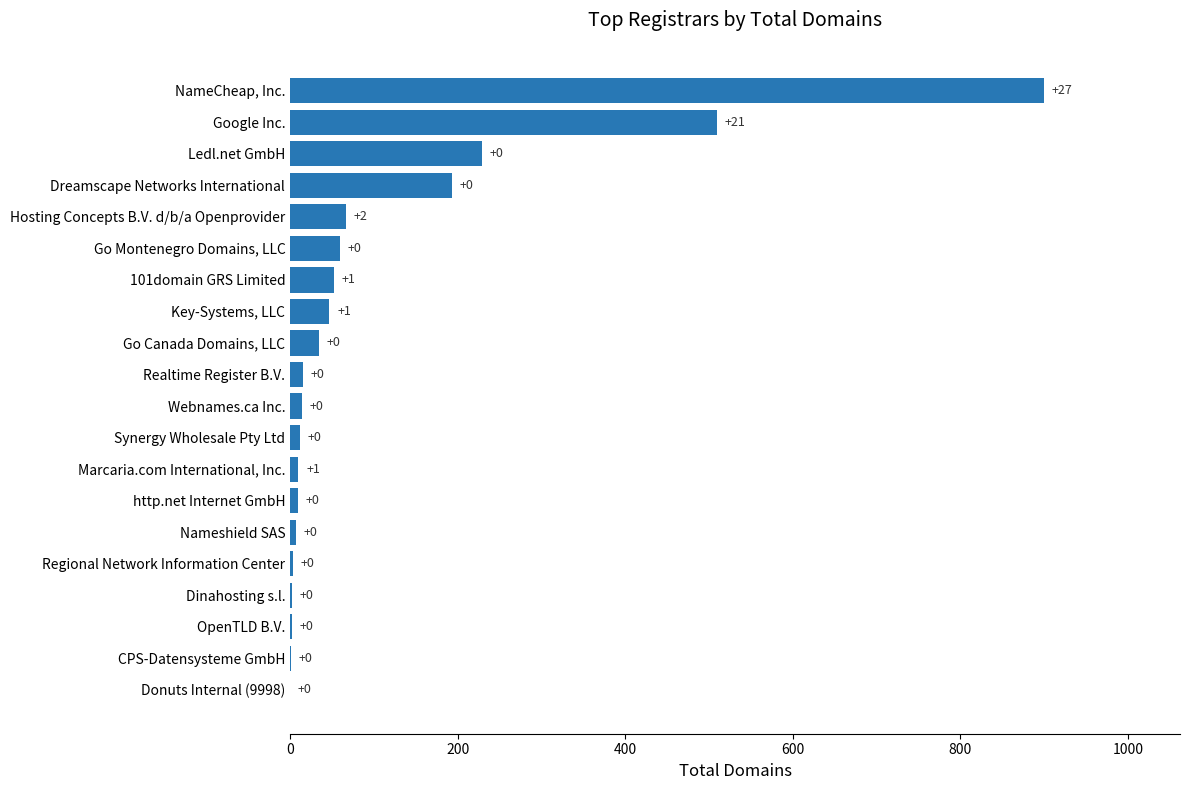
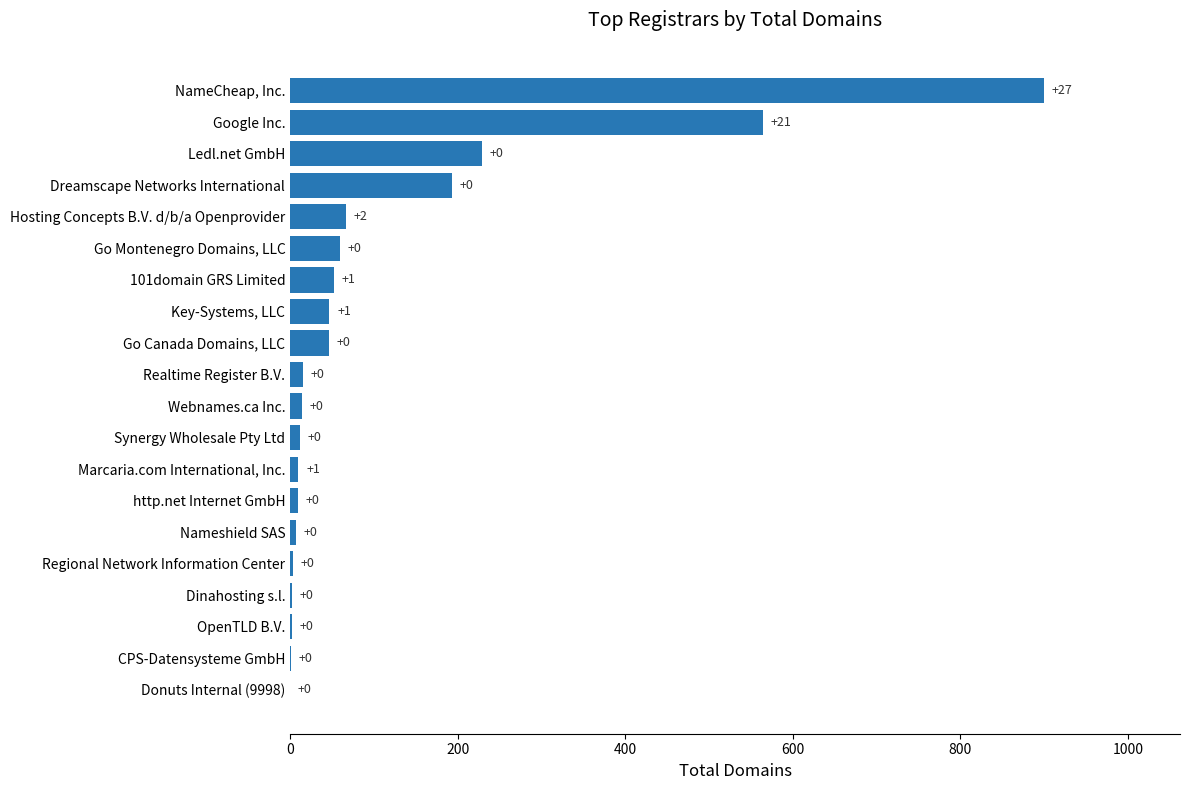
  {
-   "Google Inc.": 510,
-   "Go Canada Domains, LLC": 30
+   "Google Inc.": 560,
+   "Go Canada Domains, LLC": 50
  }
